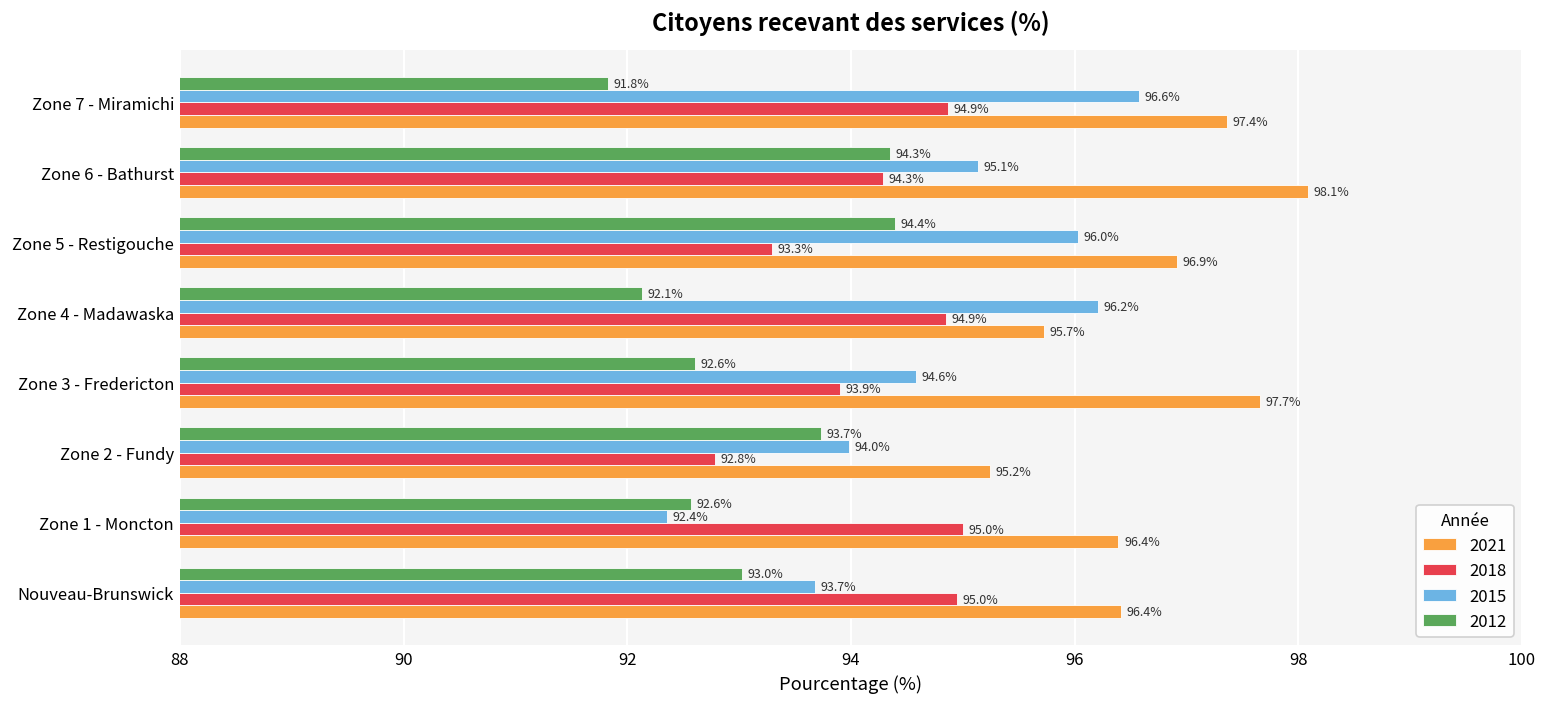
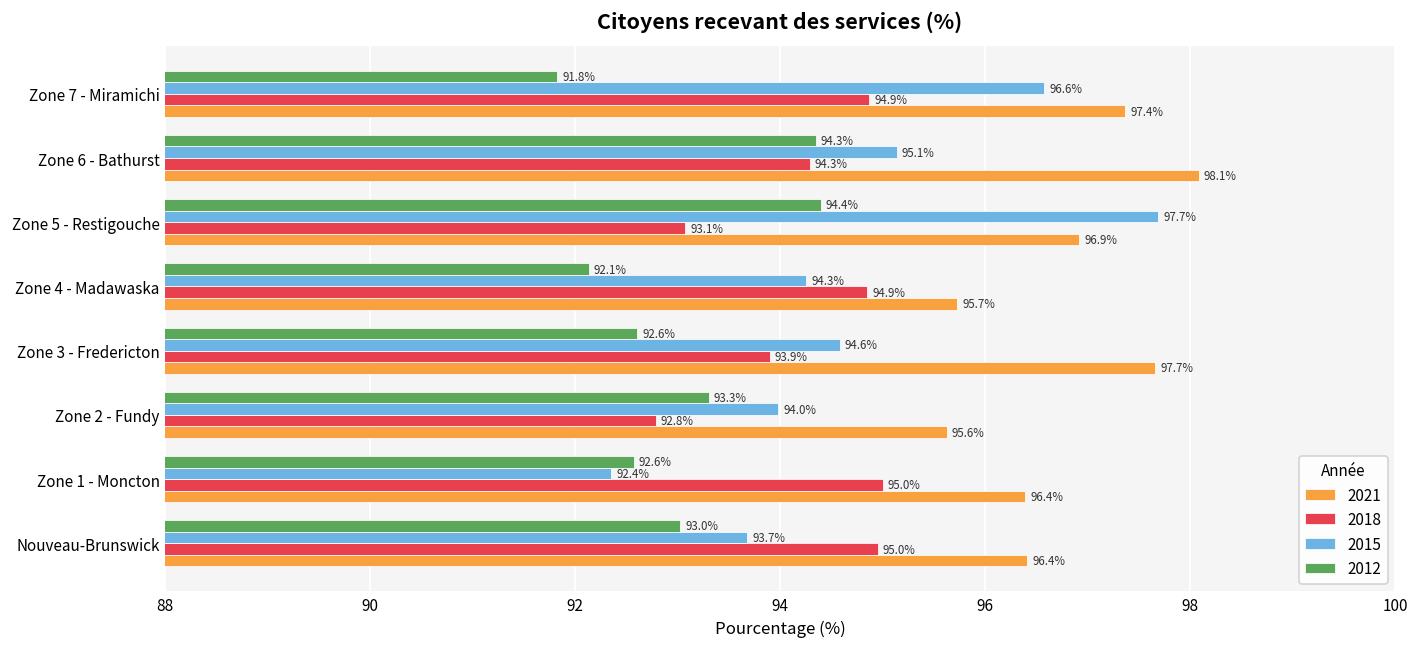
  {
    "2021": {
      "Zone 7 - Miramichi": "97.4%",
      "Zone 6 - Bathurst": "98.1%",
      "Zone 5 - Restigouche": "96.9%",
      "Zone 4 - Madawaska": "95.7%",
      "Zone 3 - Fredericton": "97.7%",
-     "Zone 2 - Fundy": "95.2%",
+     "Zone 2 - Fundy": "95.6%",
      "Zone 1 - Moncton": "96.4%",
      "Nouveau-Brunswick": "96.4%"
    },
    "2018": {
      "Zone 7 - Miramichi": "94.9%",
      "Zone 6 - Bathurst": "94.3%",
-     "Zone 5 - Restigouche": "93.3%",
+     "Zone 5 - Restigouche": "93.1%",
      "Zone 4 - Madawaska": "94.9%",
      "Zone 3 - Fredericton": "93.9%",
      "Zone 2 - Fundy": "92.8%",
      "Zone 1 - Moncton": "95.0%",
      "Nouveau-Brunswick": "95.0%"
    },
    "2015": {
      "Zone 7 - Miramichi": "96.6%",
      "Zone 6 - Bathurst": "95.1%",
-     "Zone 5 - Restigouche": "96.0%",
-     "Zone 4 - Madawaska": "96.2%",
+     "Zone 5 - Restigouche": "97.7%",
+     "Zone 4 - Madawaska": "94.3%",
      "Zone 3 - Fredericton": "94.6%",
      "Zone 2 - Fundy": "94.0%",
      "Zone 1 - Moncton": "92.4%",
      "Nouveau-Brunswick": "93.7%"
    },
    "2012": {
      "Zone 7 - Miramichi": "91.8%",
      "Zone 6 - Bathurst": "94.3%",
      "Zone 5 - Restigouche": "94.4%",
      "Zone 4 - Madawaska": "92.1%",
      "Zone 3 - Fredericton": "92.6%",
-     "Zone 2 - Fundy": "93.7%",
+     "Zone 2 - Fundy": "93.3%",
      "Zone 1 - Moncton": "92.6%",
      "Nouveau-Brunswick": "93.0%"
    }
  }
